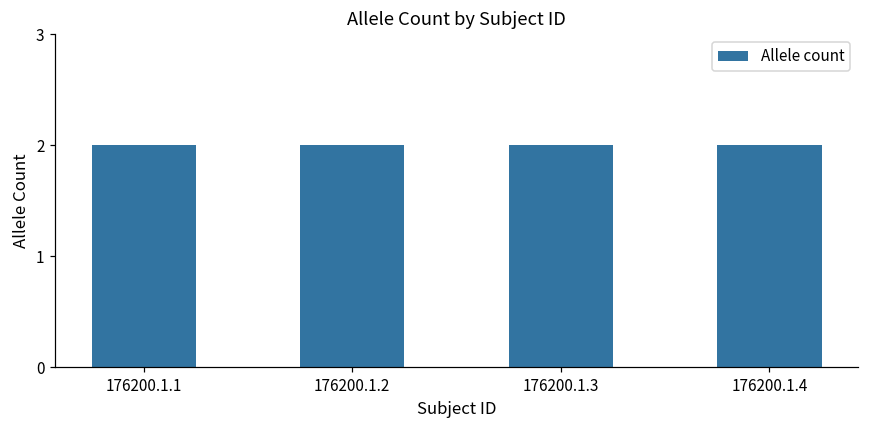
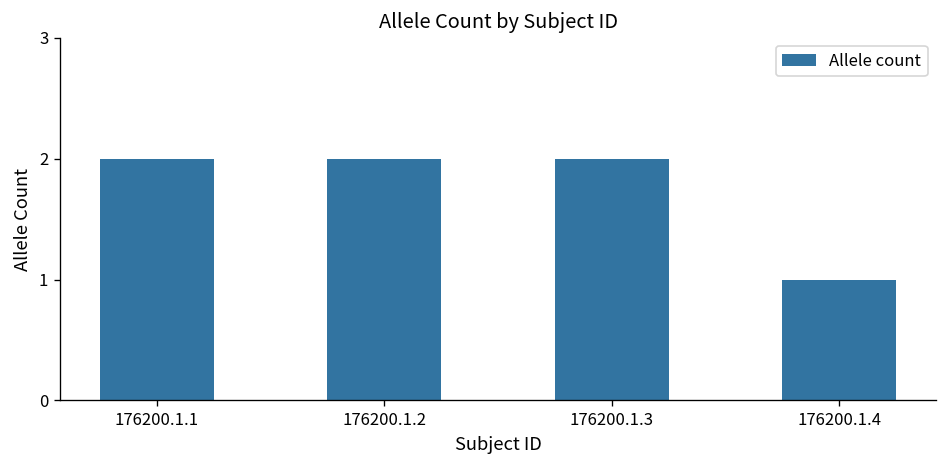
  {
    "176200.1.1": 2,
    "176200.1.2": 2,
    "176200.1.3": 2,
-   "176200.1.4": 2
+   "176200.1.4": 1
  }
